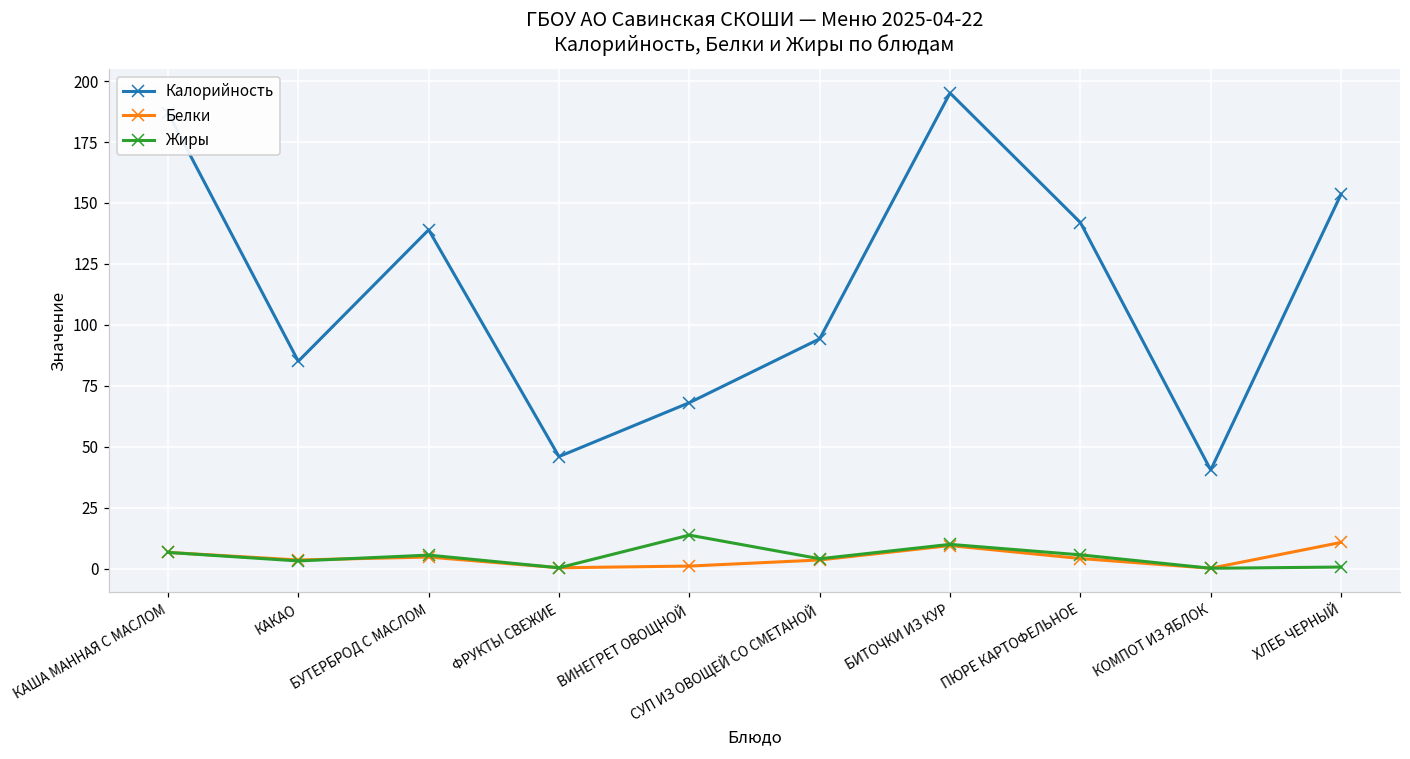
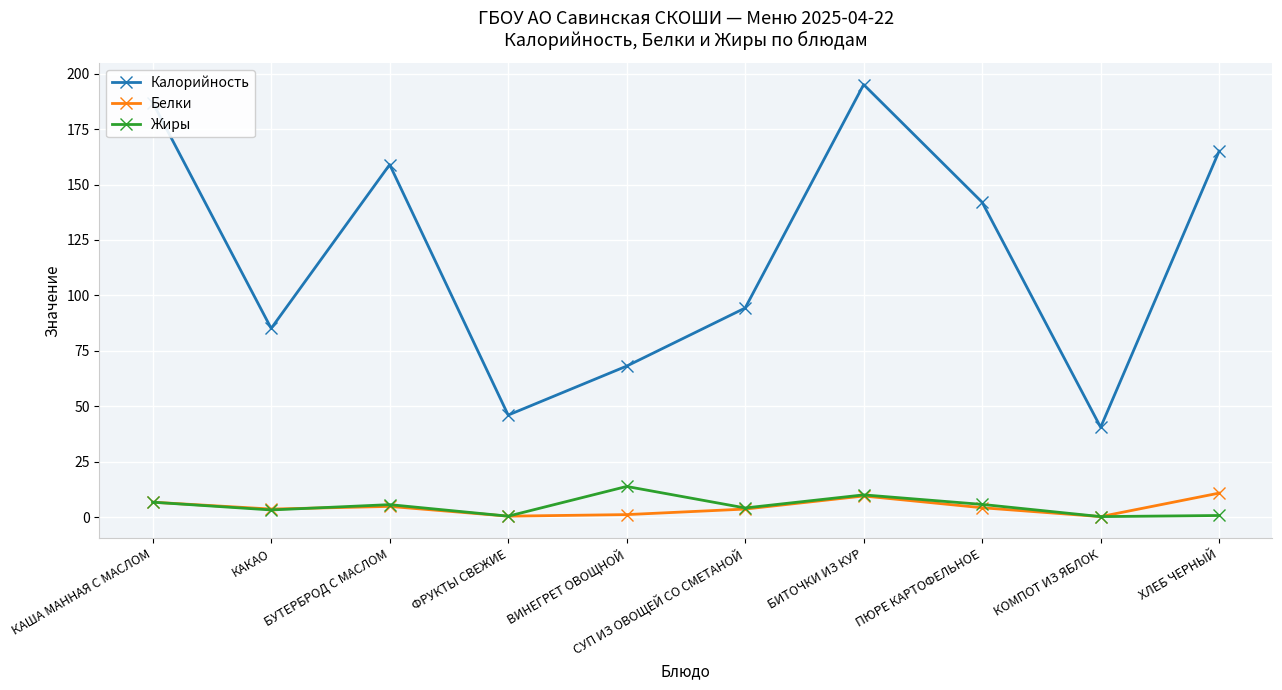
  {
    "Калорийность": {
      "КАКАО": 85,
-     "БУТЕРБРОД С МАСЛОМ": 139,
+     "БУТЕРБРОД С МАСЛОМ": 159,
      "ФРУКТЫ СВЕЖИЕ": 46,
      "ВИНЕГРЕТ ОВОЩНОЙ": 68,
      "СУП ИЗ ОВОЩЕЙ СО СМЕТАНОЙ": 94,
      "БИТОЧКИ ИЗ КУР": 195,
      "ПЮРЕ КАРТОФЕЛЬНОЕ": 142,
      "КОМПОТ ИЗ ЯБЛОК": 41,
-     "ХЛЕБ ЧЕРНЫЙ": 154
+     "ХЛЕБ ЧЕРНЫЙ": 165
    },
    "Белки": {
      "ВИНЕГРЕТ ОВОЩНОЙ": 1,
      "ПЮРЕ КАРТОФЕЛЬНОЕ": 4,
      "ХЛЕБ ЧЕРНЫЙ": 11
    },
    "Жиры": {
      "ВИНЕГРЕТ ОВОЩНОЙ": 14,
      "ПЮРЕ КАРТОФЕЛЬНОЕ": 6,
      "ХЛЕБ ЧЕРНЫЙ": 1
    }
  }
